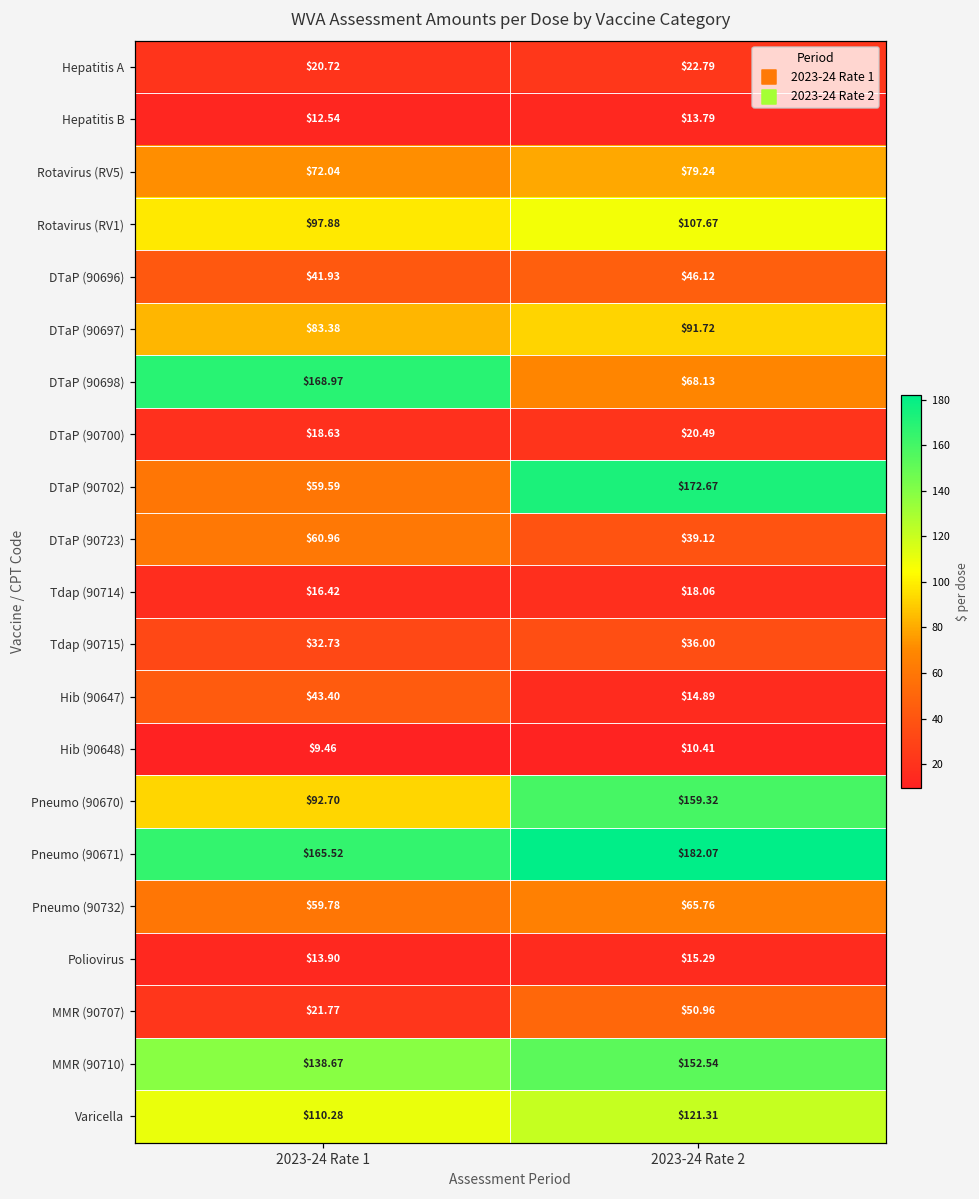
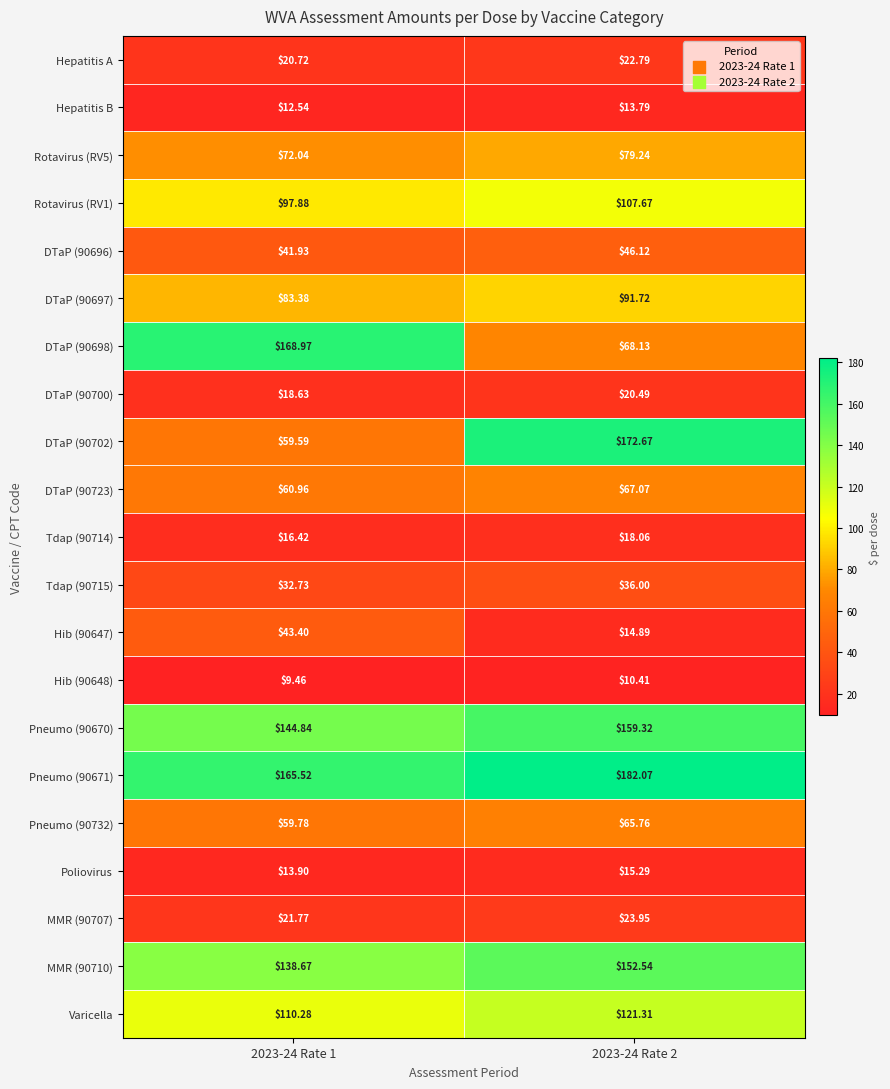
  {
    "Hepatitis A": {
      "2023-24 Rate 1": "$20.72",
      "2023-24 Rate 2": "$22.79"
    },
    "Hepatitis B": {
      "2023-24 Rate 1": "$12.54",
      "2023-24 Rate 2": "$13.79"
    },
    "Rotavirus (RV5)": {
      "2023-24 Rate 1": "$72.04",
      "2023-24 Rate 2": "$79.24"
    },
    "Rotavirus (RV1)": {
      "2023-24 Rate 1": "$97.88",
      "2023-24 Rate 2": "$107.67"
    },
    "DTaP (90696)": {
      "2023-24 Rate 1": "$41.93",
      "2023-24 Rate 2": "$46.12"
    },
    "DTaP (90697)": {
      "2023-24 Rate 1": "$83.38",
      "2023-24 Rate 2": "$91.72"
    },
    "DTaP (90698)": {
      "2023-24 Rate 1": "$168.97",
      "2023-24 Rate 2": "$68.13"
    },
    "DTaP (90700)": {
      "2023-24 Rate 1": "$18.63",
      "2023-24 Rate 2": "$20.49"
    },
    "DTaP (90702)": {
      "2023-24 Rate 1": "$59.59",
      "2023-24 Rate 2": "$172.67"
    },
    "DTaP (90723)": {
      "2023-24 Rate 1": "$60.96",
-     "2023-24 Rate 2": "$39.12"
+     "2023-24 Rate 2": "$67.07"
    },
    "Tdap (90714)": {
      "2023-24 Rate 1": "$16.42",
      "2023-24 Rate 2": "$18.06"
    },
    "Tdap (90715)": {
      "2023-24 Rate 1": "$32.73",
      "2023-24 Rate 2": "$36.00"
    },
    "Hib (90647)": {
      "2023-24 Rate 1": "$43.40",
      "2023-24 Rate 2": "$14.89"
    },
    "Hib (90648)": {
      "2023-24 Rate 1": "$9.46",
      "2023-24 Rate 2": "$10.41"
    },
    "Pneumo (90670)": {
-     "2023-24 Rate 1": "$92.70",
+     "2023-24 Rate 1": "$144.84",
      "2023-24 Rate 2": "$159.32"
    },
    "Pneumo (90671)": {
      "2023-24 Rate 1": "$165.52",
      "2023-24 Rate 2": "$182.07"
    },
    "Pneumo (90732)": {
      "2023-24 Rate 1": "$59.78",
      "2023-24 Rate 2": "$65.76"
    },
    "Poliovirus": {
      "2023-24 Rate 1": "$13.90",
      "2023-24 Rate 2": "$15.29"
    },
    "MMR (90707)": {
      "2023-24 Rate 1": "$21.77",
-     "2023-24 Rate 2": "$50.96"
+     "2023-24 Rate 2": "$23.95"
    },
    "MMR (90710)": {
      "2023-24 Rate 1": "$138.67",
      "2023-24 Rate 2": "$152.54"
    },
    "Varicella": {
      "2023-24 Rate 1": "$110.28",
      "2023-24 Rate 2": "$121.31"
    }
  }
